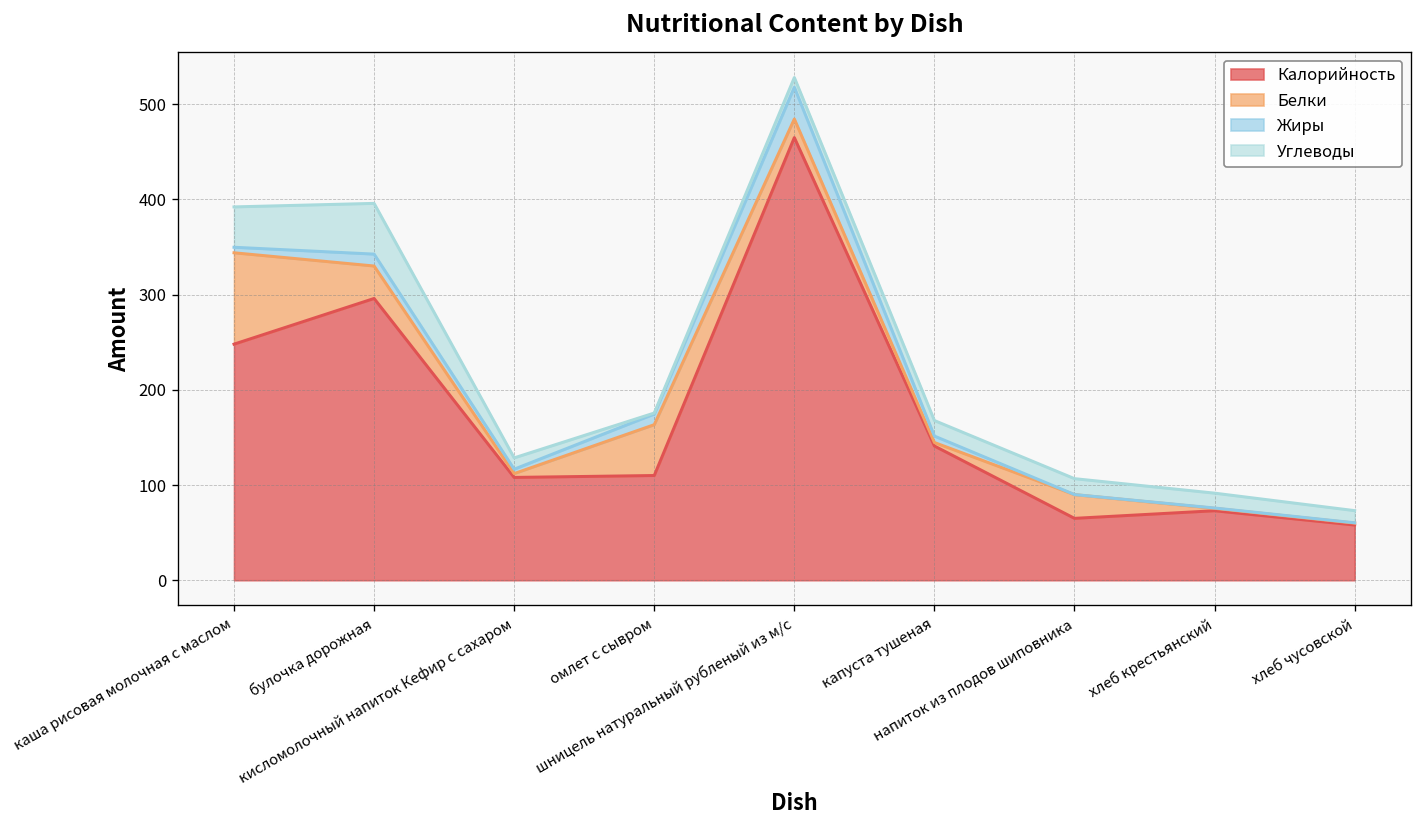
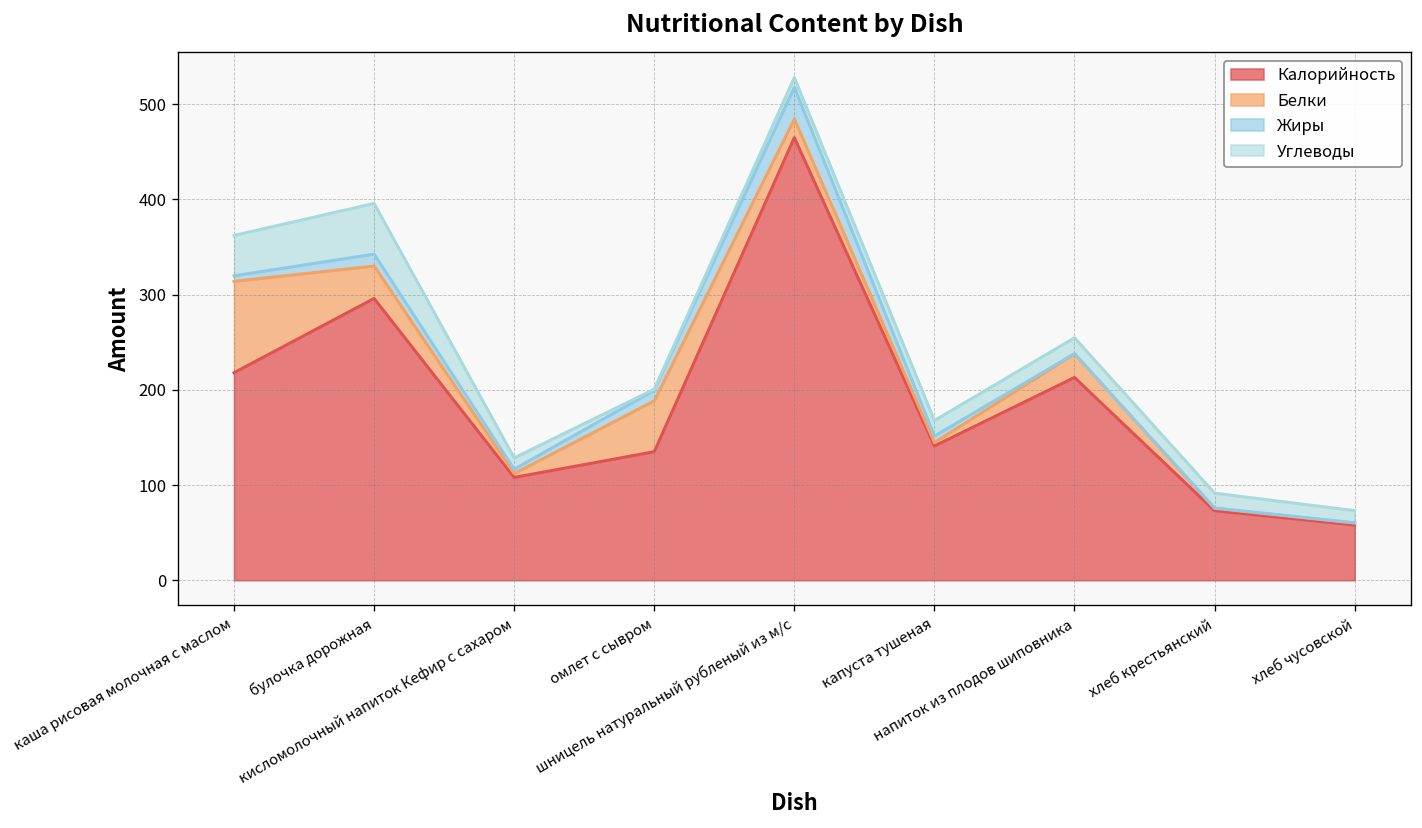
  {
    "Калорийность": {
-     "каша рисовая молочная с маслом": 250,
+     "каша рисовая молочная с маслом": 220,
      "булочка дорожная": 300,
      "кисломолочный напиток Кефир с сахаром": 110,
-     "омлет с сывром": 110,
+     "омлет с сывром": 140,
      "шницель натуральный рубленый из м/с": 470,
      "капуста тушеная": 140,
-     "напиток из плодов шиповника": 70
+     "напиток из плодов шиповника": 210
    },
    "Белки": {
      "каша рисовая молочная с маслом": 100,
      "булочка дорожная": 30,
      "кисломолочный напиток Кефир с сахаром": 0,
      "омлет с сывром": 50,
      "шницель натуральный рубленый из м/с": 20,
      "капуста тушеная": 0
    }
  }
